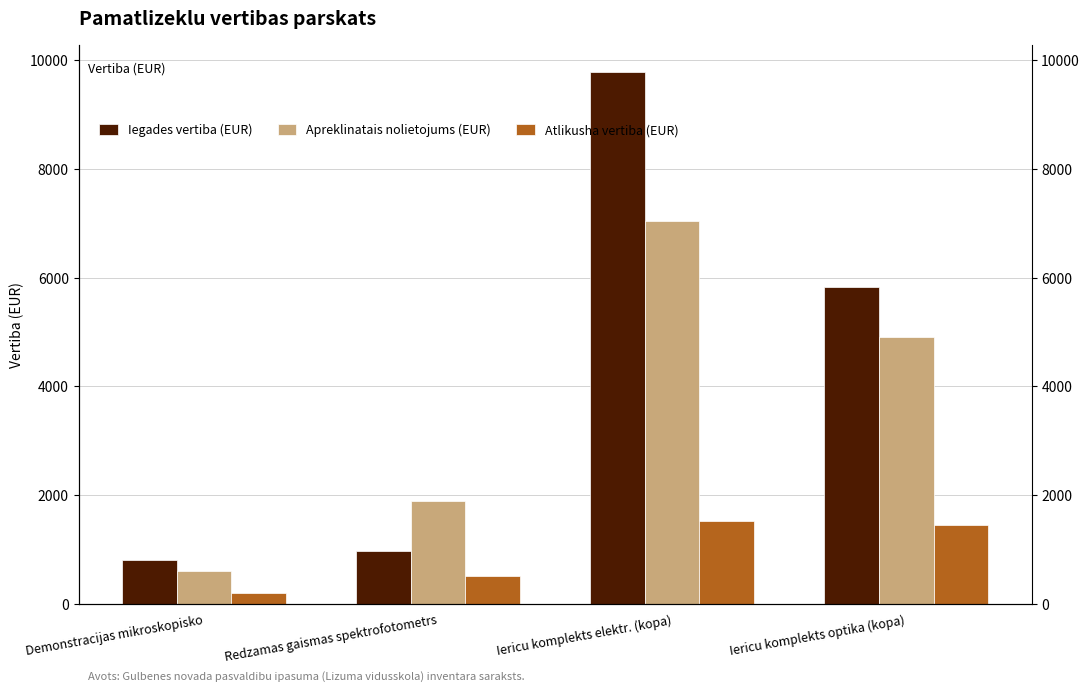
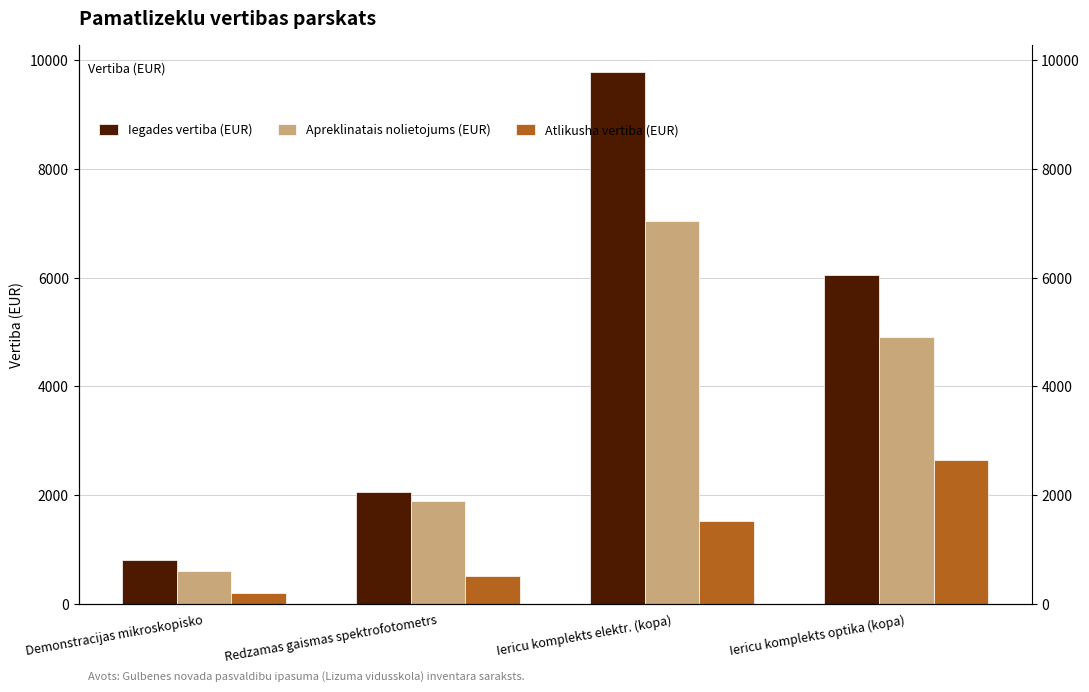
  {
    "Iegades vertiba (EUR)": {
      "Demonstracijas mikroskopisko": 800,
-     "Redzamas gaismas spektrofotometrs": 1000,
+     "Redzamas gaismas spektrofotometrs": 2100,
      "Iericu komplekts elektr. (kopa)": 9800,
-     "Iericu komplekts optika (kopa)": 5800
+     "Iericu komplekts optika (kopa)": 6100
    },
    "Apreklinatais nolietojums (EUR)": {
      "Demonstracijas mikroskopisko": 600,
      "Redzamas gaismas spektrofotometrs": 1900,
      "Iericu komplekts elektr. (kopa)": 7000,
      "Iericu komplekts optika (kopa)": 4900
    },
    "Atlikusha vertiba (EUR)": {
      "Demonstracijas mikroskopisko": 200,
      "Redzamas gaismas spektrofotometrs": 500,
      "Iericu komplekts elektr. (kopa)": 1500,
-     "Iericu komplekts optika (kopa)": 1500
+     "Iericu komplekts optika (kopa)": 2600
    }
  }
